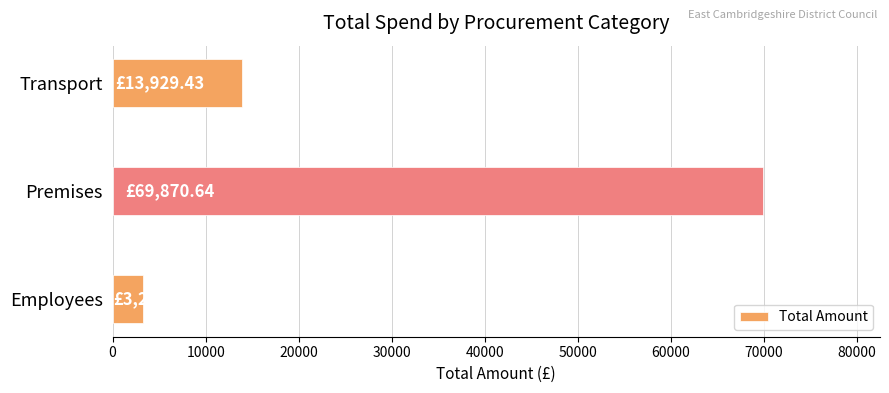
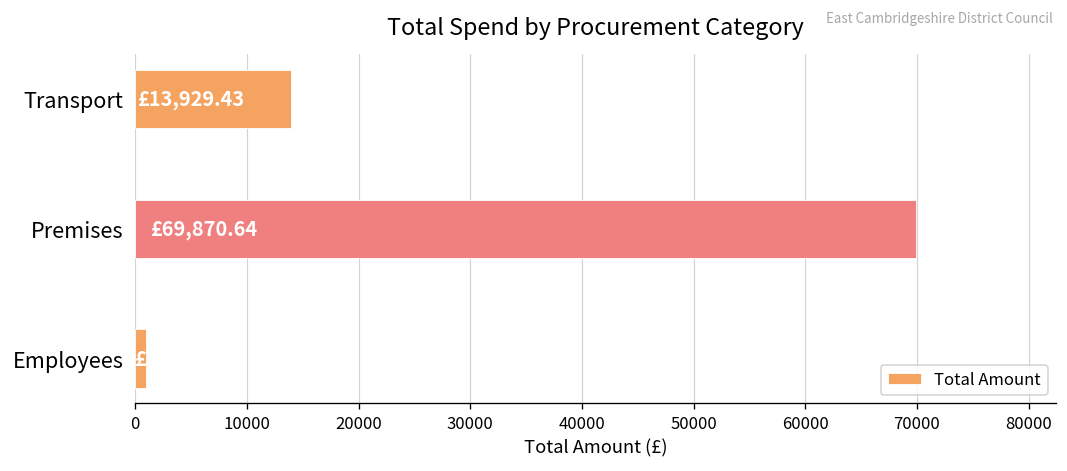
  {
-   "Employees": 3000
+   "Employees": 1000
  }
